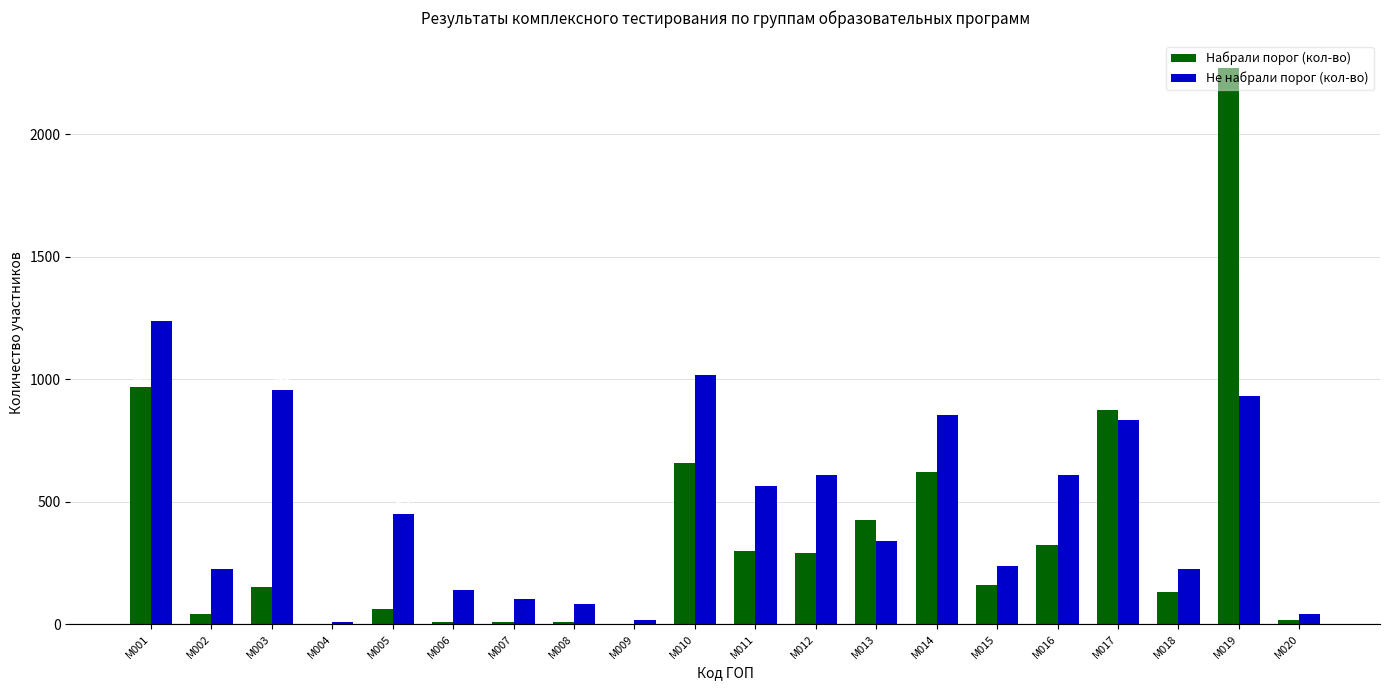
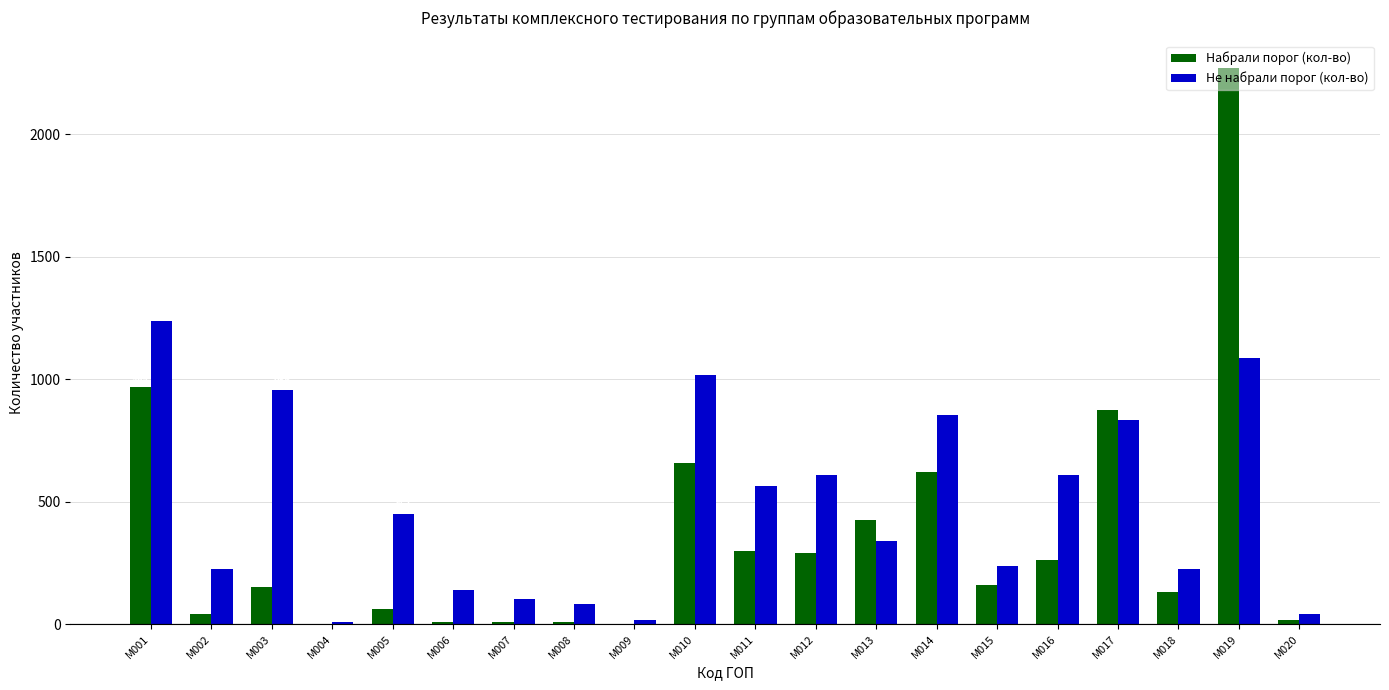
  {
    "Набрали порог (кол-во)": {
      "M001": 970,
      "M002": 40,
      "M003": 150,
      "M004": 0,
      "M005": 60,
      "M010": 660,
      "M011": 300,
      "M012": 290,
      "M013": 430,
      "M014": 620,
      "M015": 160,
-     "M016": 330,
+     "M016": 260,
      "M017": 880,
      "M018": 130,
      "M020": 20
    },
    "Не набрали порог (кол-во)": {
      "M001": 1240,
      "M002": 230,
      "M003": 960,
      "M004": 10,
      "M005": 450,
      "M006": 140,
      "M007": 100,
      "M008": 80,
      "M009": 20,
      "M010": 1020,
      "M011": 560,
      "M012": 610,
      "M013": 340,
      "M014": 850,
      "M015": 240,
      "M016": 610,
      "M017": 830,
      "M018": 230,
-     "M019": 930,
+     "M019": 1090,
      "M020": 40
    }
  }
